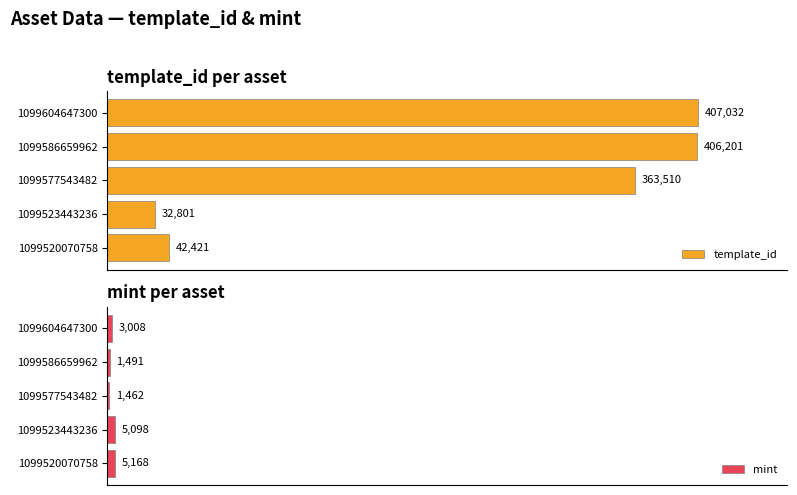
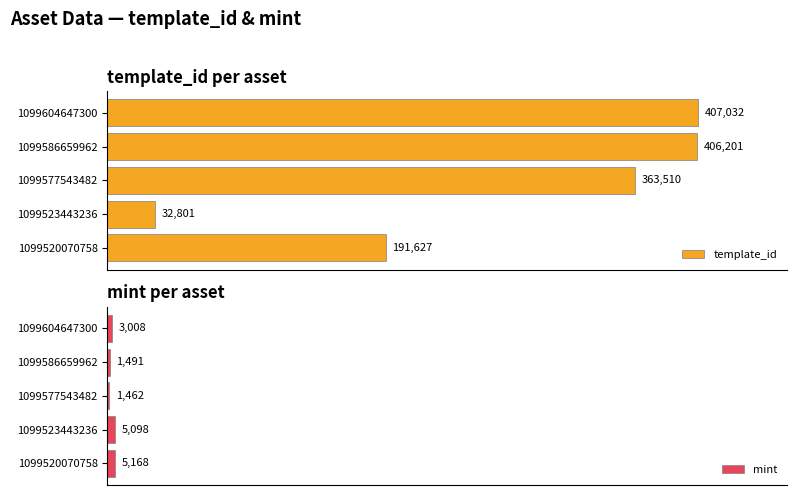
  {
    "template_id per asset": {
      "1099604647300": "407,032",
      "1099586659962": "406,201",
      "1099577543482": "363,510",
      "1099523443236": "32,801",
-     "1099520070758": "42,421"
+     "1099520070758": "191,627"
    },
    "mint per asset": {
      "1099604647300": "3,008",
      "1099586659962": "1,491",
      "1099577543482": "1,462",
      "1099523443236": "5,098",
      "1099520070758": "5,168"
    }
  }
